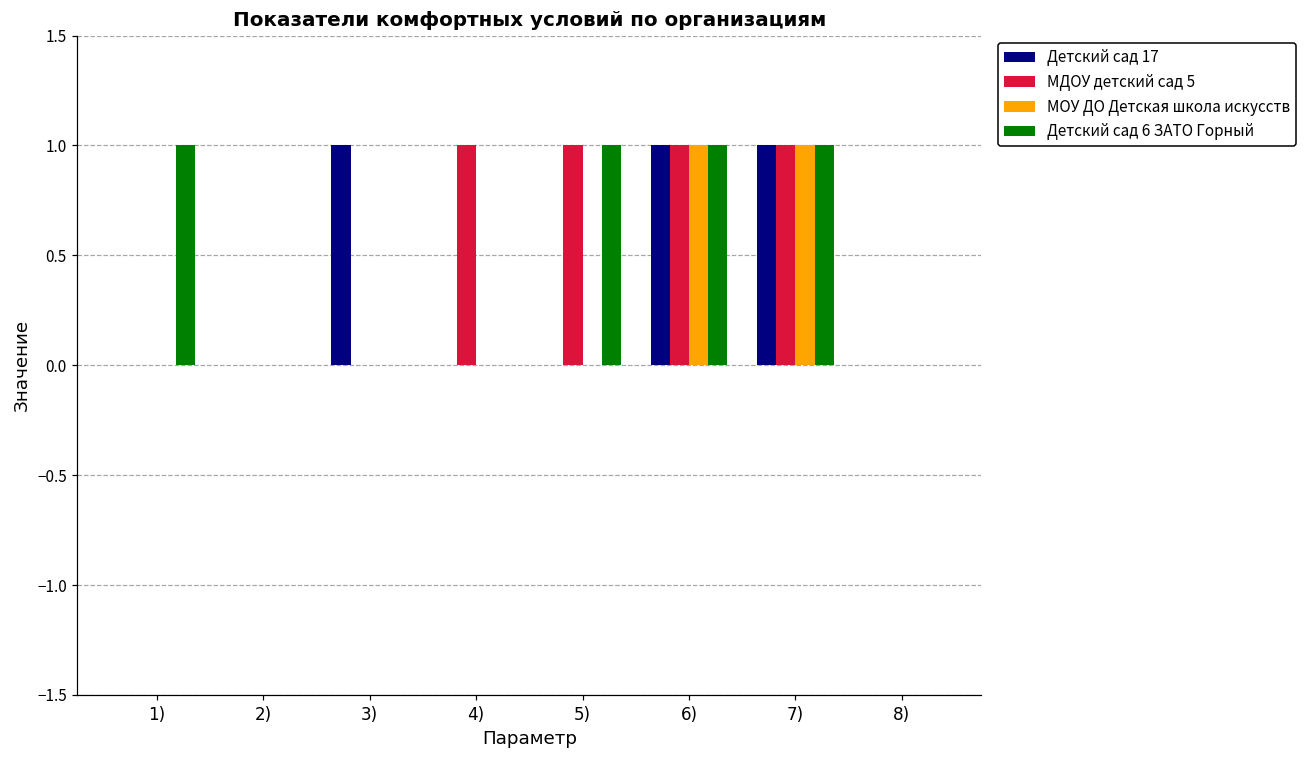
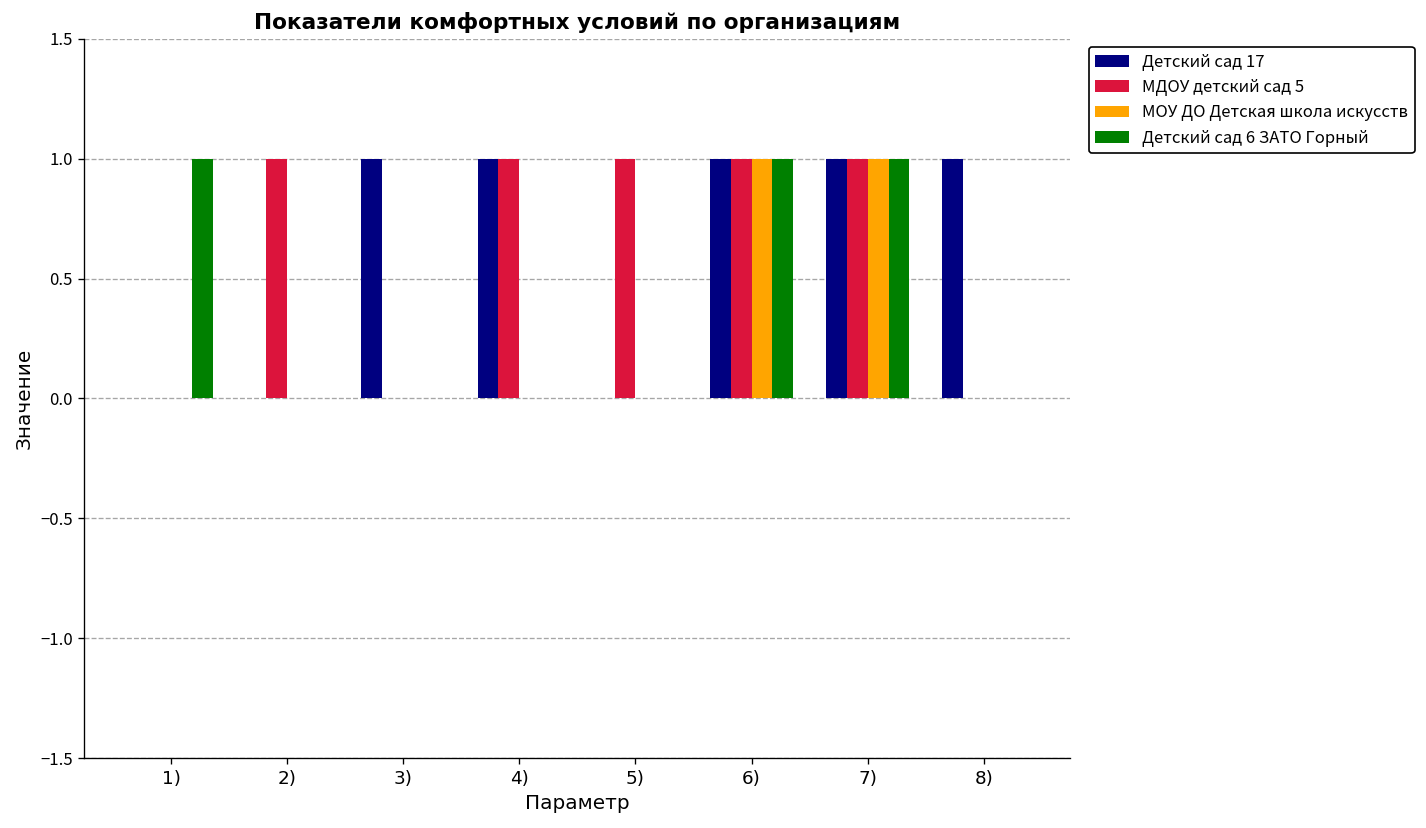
  {
    "Детский сад 17": {
      "1)": 0,
      "2)": 0,
      "3)": 1,
-     "4)": 0,
+     "4)": 1,
      "5)": 0,
      "6)": 1,
      "7)": 1,
-     "8)": 0
+     "8)": 1
    },
    "МДОУ детский сад 5": {
      "1)": 0,
-     "2)": 0,
+     "2)": 1,
      "3)": 0,
      "4)": 1,
      "5)": 1,
      "6)": 1,
      "7)": 1,
      "8)": 0
    },
    "МОУ ДО Детская школа искусств": {
      "1)": 0,
      "2)": 0,
      "3)": 0,
      "4)": 0,
      "5)": 0,
      "6)": 1,
      "7)": 1,
      "8)": 0
    },
    "Детский сад 6 ЗАТО Горный": {
      "1)": 1,
      "2)": 0,
      "3)": 0,
      "4)": 0,
-     "5)": 1,
+     "5)": 0,
      "6)": 1,
      "7)": 1,
      "8)": 0
    }
  }
